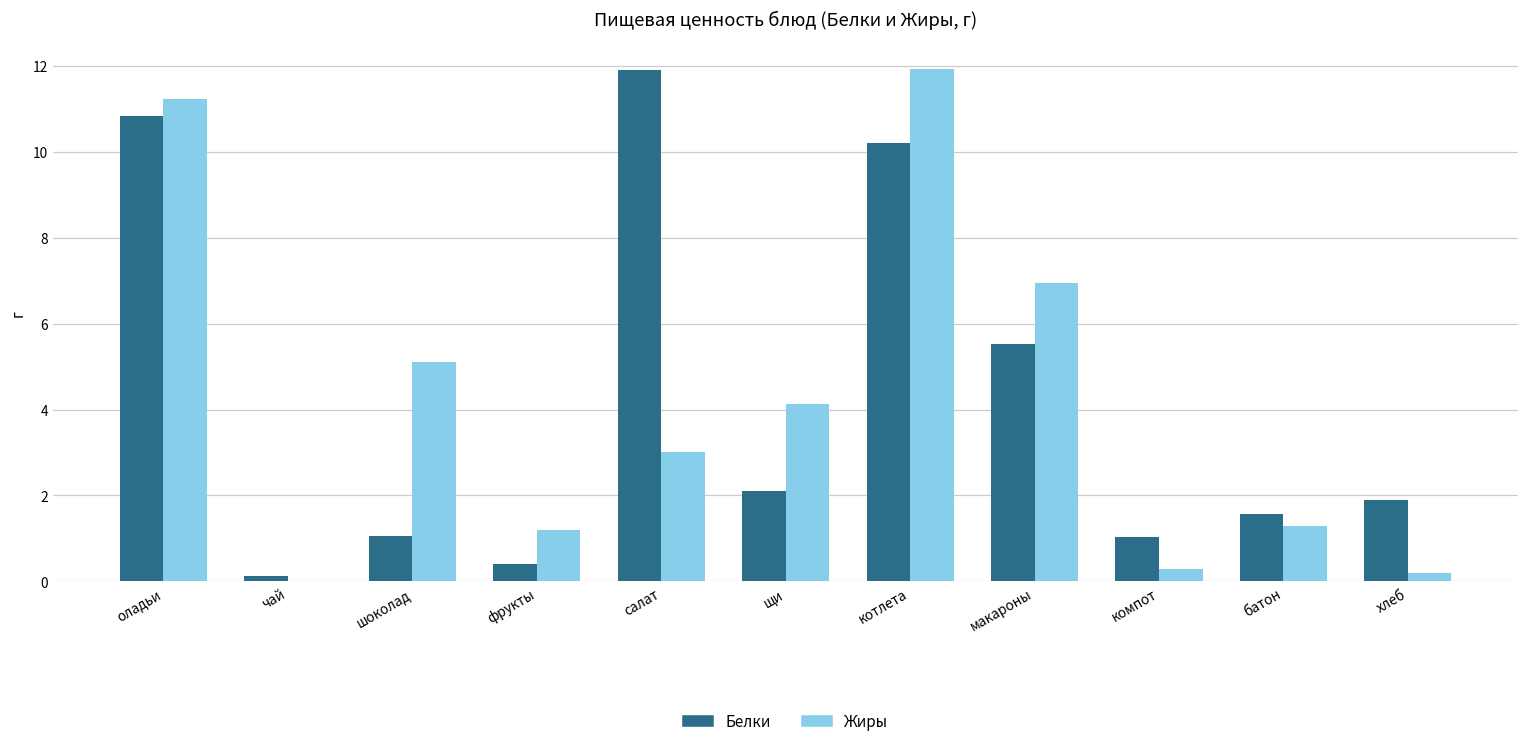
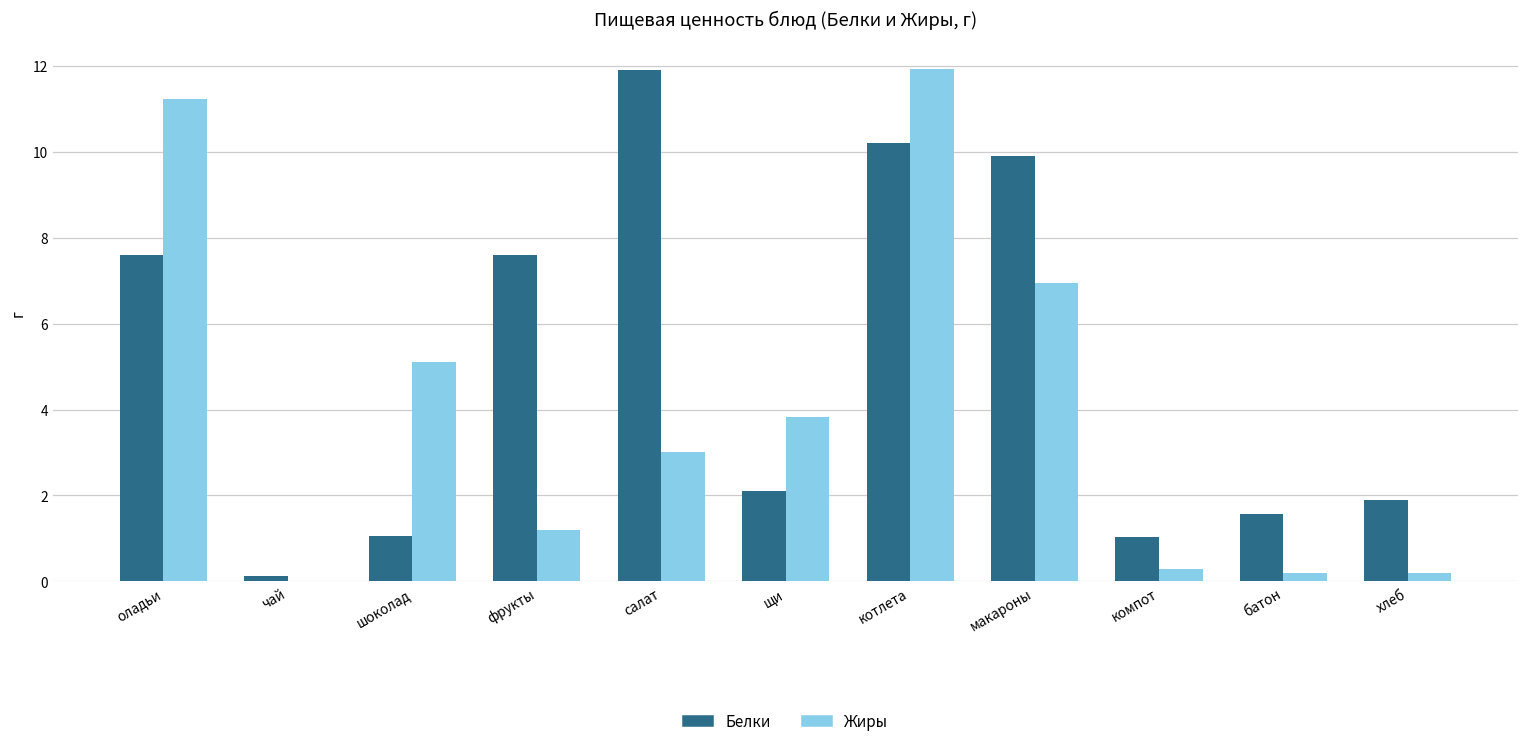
  {
    "Белки": {
-     "оладьи": 10.8,
+     "оладьи": 7.6,
      "чай": 0.1,
      "шоколад": 1.1,
-     "фрукты": 0.4,
+     "фрукты": 7.6,
      "салат": 11.9,
      "щи": 2.1,
      "котлета": 10.2,
-     "макароны": 5.5,
+     "макароны": 9.9,
      "компот": 1.0,
      "батон": 1.6,
      "хлеб": 1.9
    },
    "Жиры": {
      "оладьи": 11.2,
      "шоколад": 5.1,
      "фрукты": 1.2,
      "салат": 3.0,
-     "щи": 4.1,
+     "щи": 3.8,
      "котлета": 11.9,
      "макароны": 7.0,
      "компот": 0.3,
-     "батон": 1.3,
+     "батон": 0.2,
      "хлеб": 0.2
    }
  }
